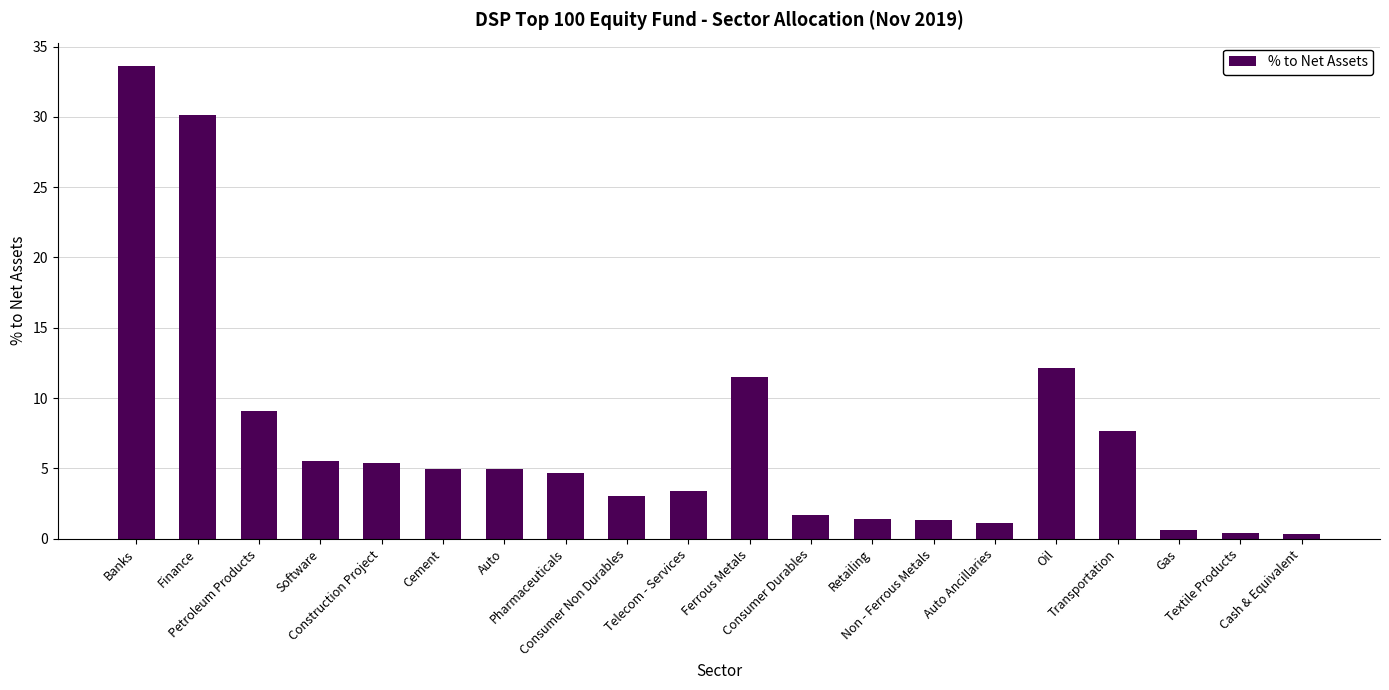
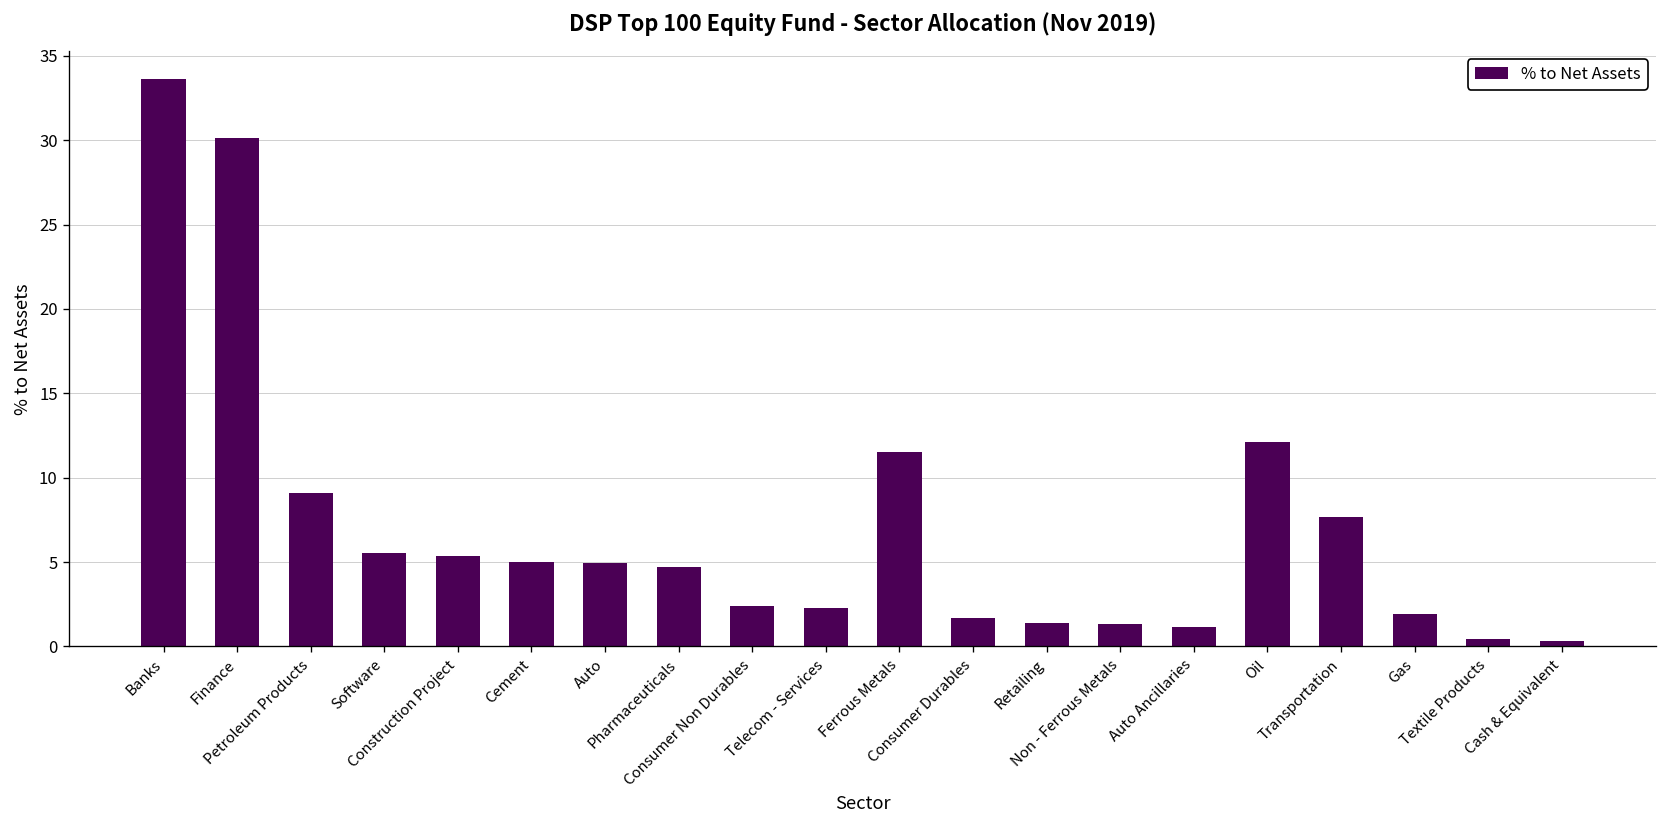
  {
    "Banks": 33.6,
    "Finance": 30.2,
    "Petroleum Products": 9.1,
    "Software": 5.6,
    "Construction Project": 5.4,
    "Cement": 5.0,
    "Auto": 5.0,
    "Pharmaceuticals": 4.7,
-   "Consumer Non Durables": 3.0,
-   "Telecom - Services": 3.4,
+   "Consumer Non Durables": 2.4,
+   "Telecom - Services": 2.3,
    "Ferrous Metals": 11.5,
    "Consumer Durables": 1.7,
    "Retailing": 1.4,
    "Non - Ferrous Metals": 1.3,
    "Auto Ancillaries": 1.1,
    "Oil": 12.1,
    "Transportation": 7.7,
-   "Gas": 0.6,
+   "Gas": 1.9,
    "Textile Products": 0.4,
    "Cash & Equivalent": 0.3
  }
